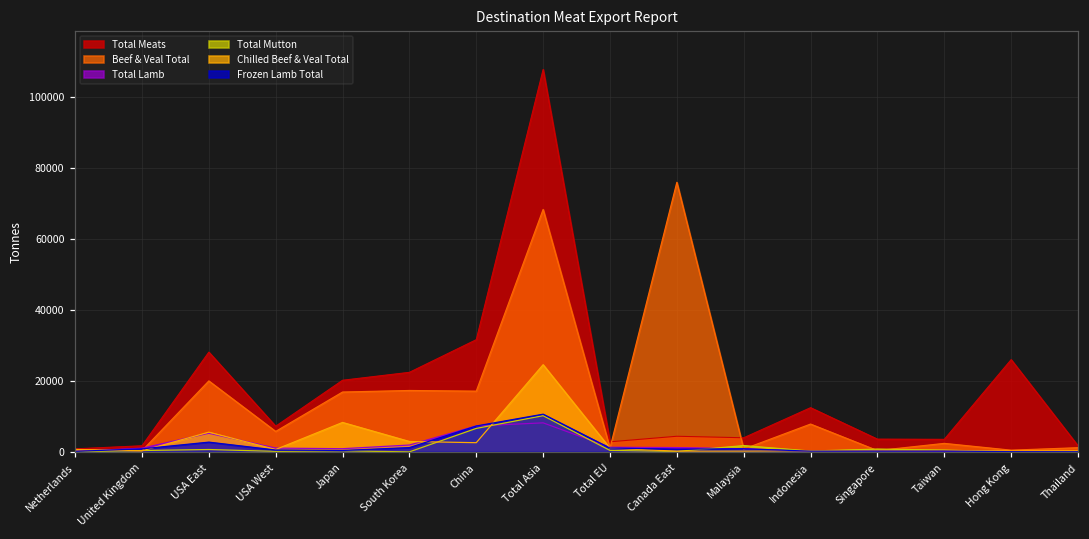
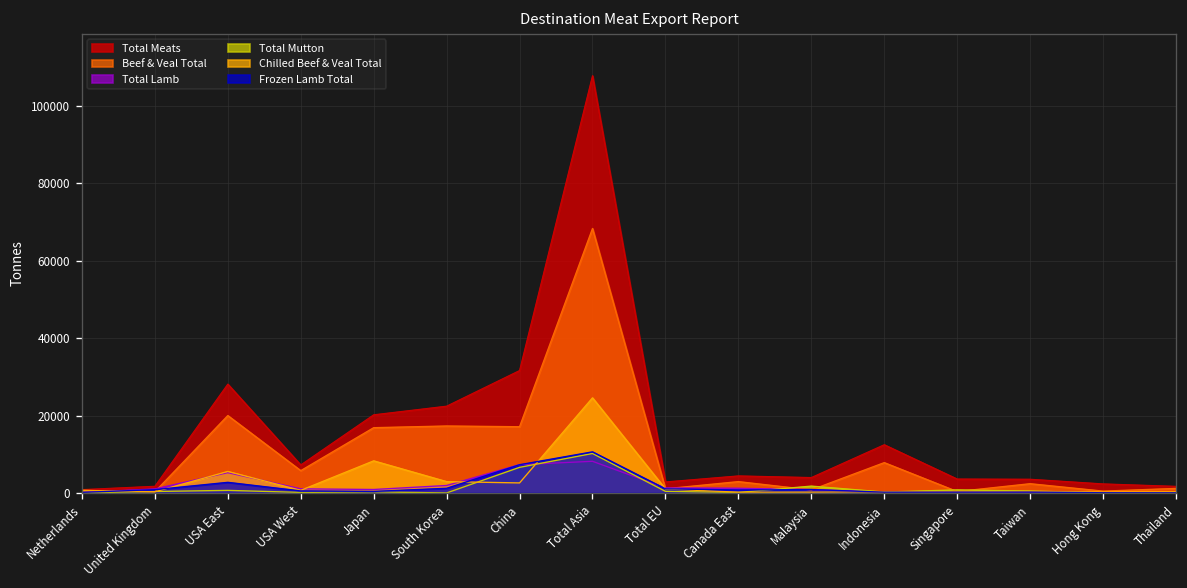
  {
    "Total Meats": {
      "USA East": 28000,
      "USA West": 7000,
      "Japan": 20000,
      "South Korea": 22000,
      "China": 32000,
      "Total Asia": 108000,
      "Total EU": 3000,
      "Canada East": 4000,
      "Malaysia": 4000,
      "Indonesia": 12000,
      "Singapore": 4000,
      "Taiwan": 4000,
-     "Hong Kong": 26000
+     "Hong Kong": 2000
    },
    "Beef & Veal Total": {
      "USA East": 20000,
      "USA West": 6000,
      "Japan": 17000,
      "South Korea": 17000,
      "China": 17000,
      "Total Asia": 68000,
-     "Canada East": 76000,
+     "Canada East": 3000,
      "Indonesia": 8000,
      "Taiwan": 2000
    },
    "Total Lamb": {
      "Total Asia": 8000
    },
    "Total Mutton": {
      "USA East": 1000,
      "South Korea": 0,
      "Malaysia": 2000
    },
    "Chilled Beef & Veal Total": {
      "Japan": 8000,
      "South Korea": 3000,
      "China": 3000,
      "Total Asia": 25000
    },
    "Frozen Lamb Total": {
      "USA East": 3000
    }
  }
